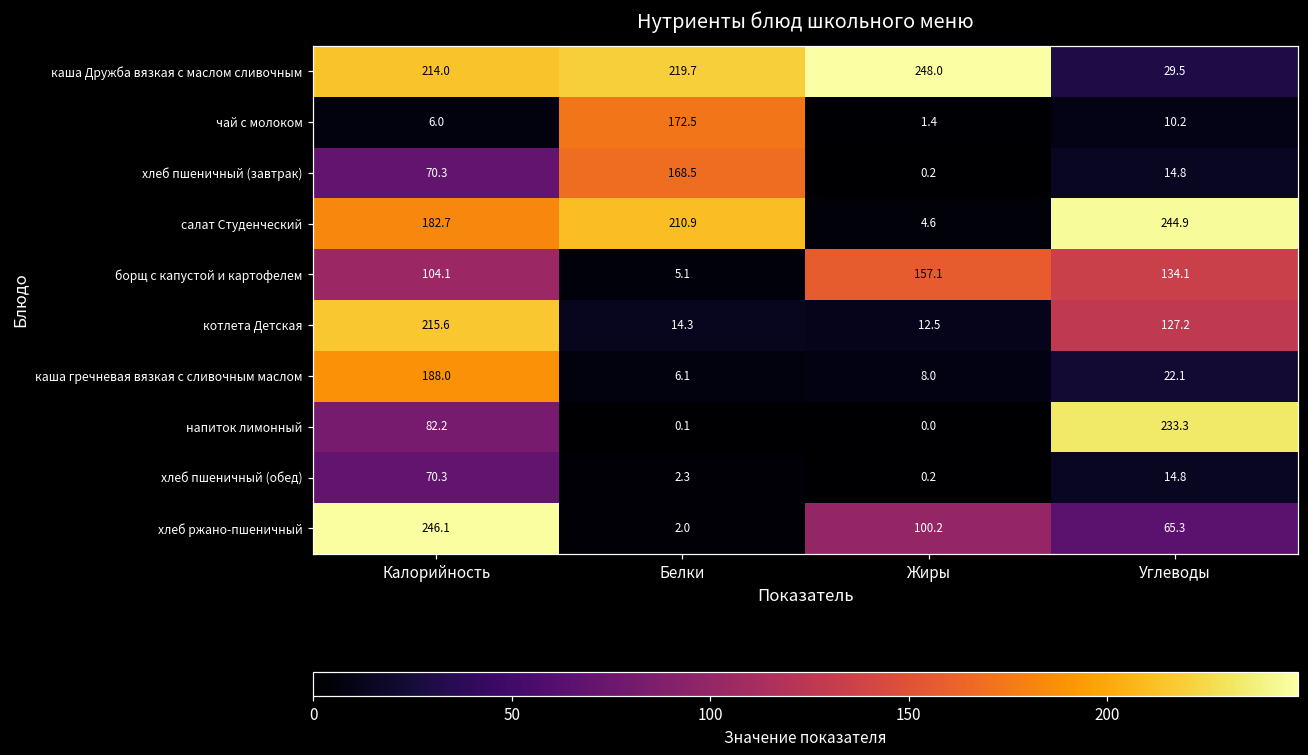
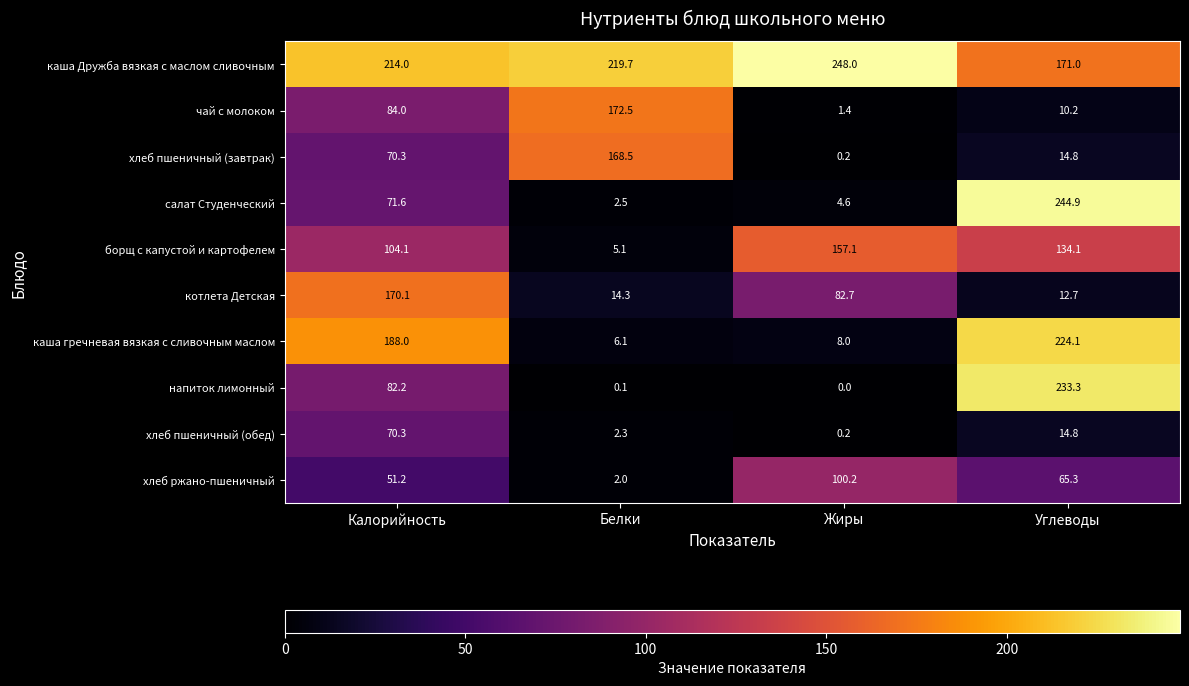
  {
    "каша Дружба вязкая с маслом сливочным": {
      "Калорийность": 214.0,
      "Белки": 219.7,
      "Жиры": 248.0,
-     "Углеводы": 29.5
+     "Углеводы": 171.0
    },
    "чай с молоком": {
-     "Калорийность": 6.0,
+     "Калорийность": 84.0,
      "Белки": 172.5,
      "Жиры": 1.4,
      "Углеводы": 10.2
    },
    "хлеб пшеничный (завтрак)": {
      "Калорийность": 70.3,
      "Белки": 168.5,
      "Жиры": 0.2,
      "Углеводы": 14.8
    },
    "салат Студенческий": {
-     "Калорийность": 182.7,
-     "Белки": 210.9,
+     "Калорийность": 71.6,
+     "Белки": 2.5,
      "Жиры": 4.6,
      "Углеводы": 244.9
    },
    "борщ с капустой и картофелем": {
      "Калорийность": 104.1,
      "Белки": 5.1,
      "Жиры": 157.1,
      "Углеводы": 134.1
    },
    "котлета Детская": {
-     "Калорийность": 215.6,
+     "Калорийность": 170.1,
      "Белки": 14.3,
-     "Жиры": 12.5,
-     "Углеводы": 127.2
+     "Жиры": 82.7,
+     "Углеводы": 12.7
    },
    "каша гречневая вязкая с сливочным маслом": {
      "Калорийность": 188.0,
      "Белки": 6.1,
      "Жиры": 8.0,
-     "Углеводы": 22.1
+     "Углеводы": 224.1
    },
    "напиток лимонный": {
      "Калорийность": 82.2,
      "Белки": 0.1,
      "Жиры": 0.0,
      "Углеводы": 233.3
    },
    "хлеб пшеничный (обед)": {
      "Калорийность": 70.3,
      "Белки": 2.3,
      "Жиры": 0.2,
      "Углеводы": 14.8
    },
    "хлеб ржано-пшеничный": {
-     "Калорийность": 246.1,
+     "Калорийность": 51.2,
      "Белки": 2.0,
      "Жиры": 100.2,
      "Углеводы": 65.3
    }
  }
